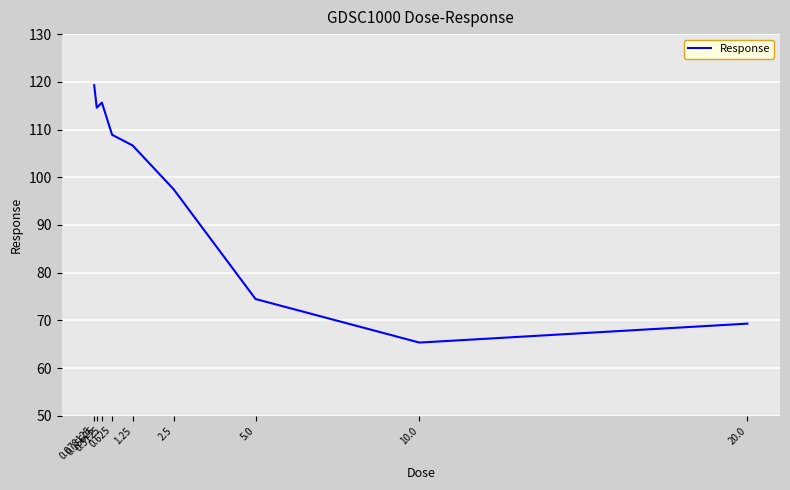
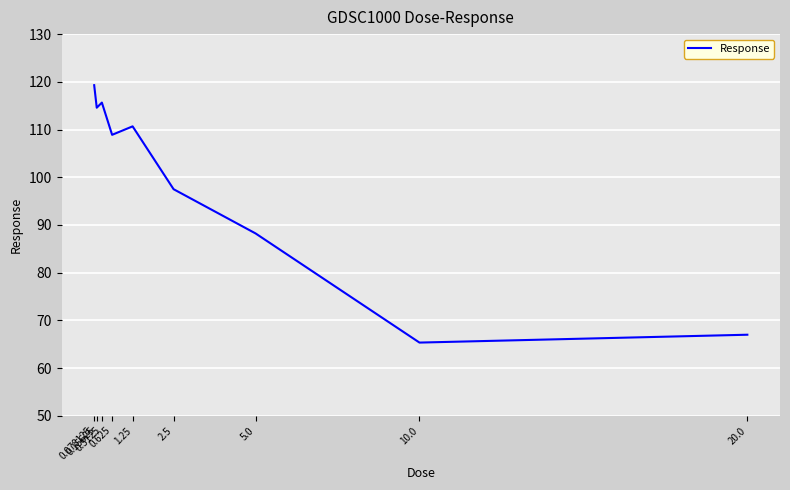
  {
    "0.078125": 119,
    "0.15625": 115,
    "0.3125": 116,
    "0.625": 109,
-   "1.25": 107,
+   "1.25": 111,
    "2.5": 97,
-   "5.0": 74,
+   "5.0": 88,
    "10.0": 65,
-   "20.0": 69
+   "20.0": 67
  }
